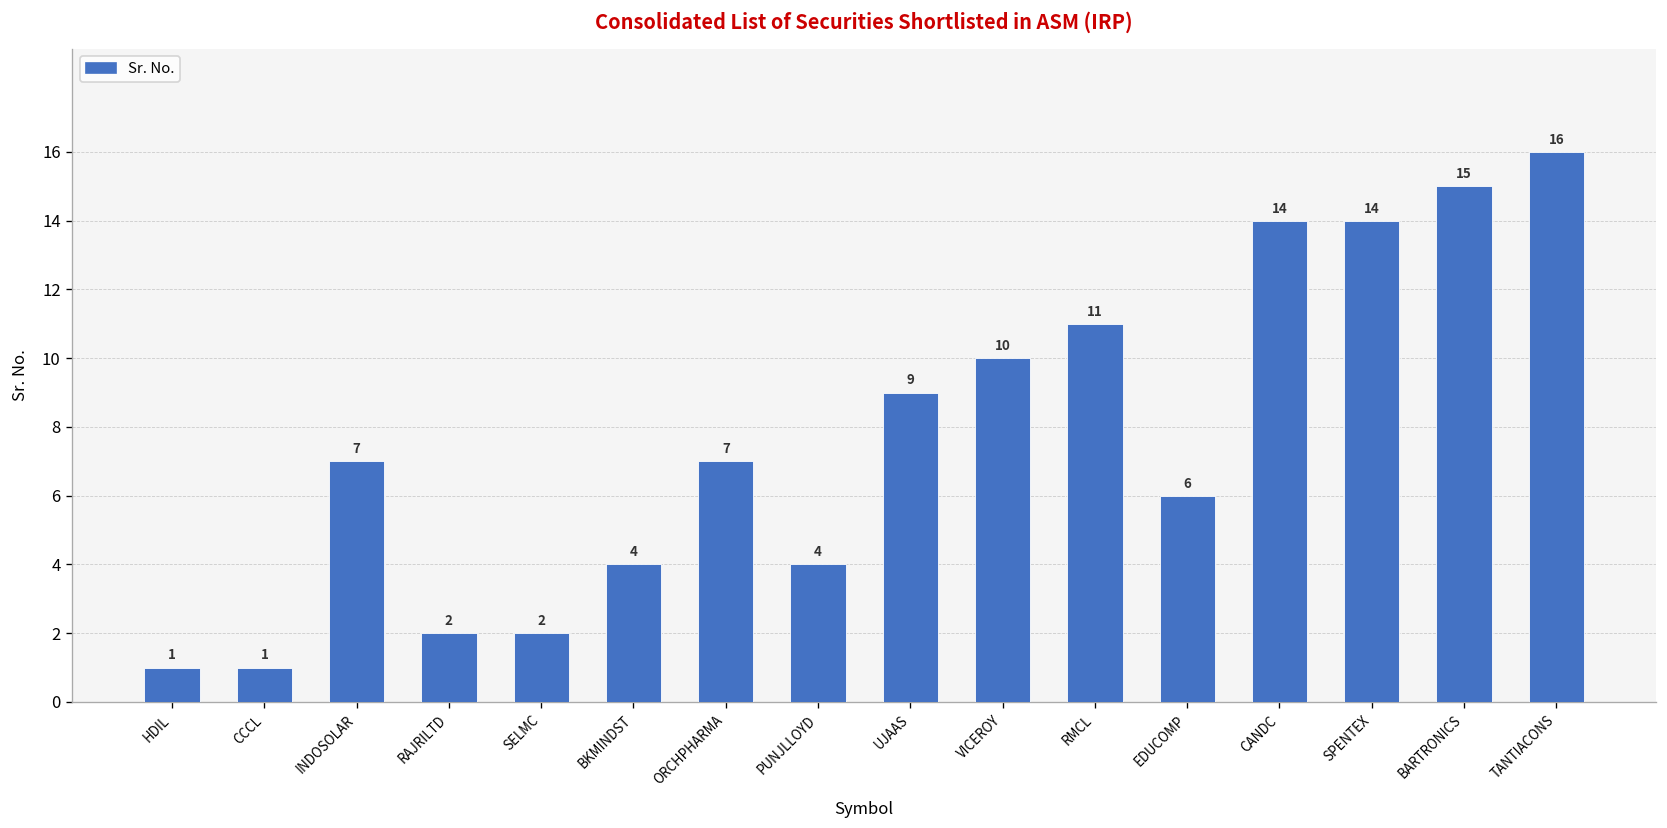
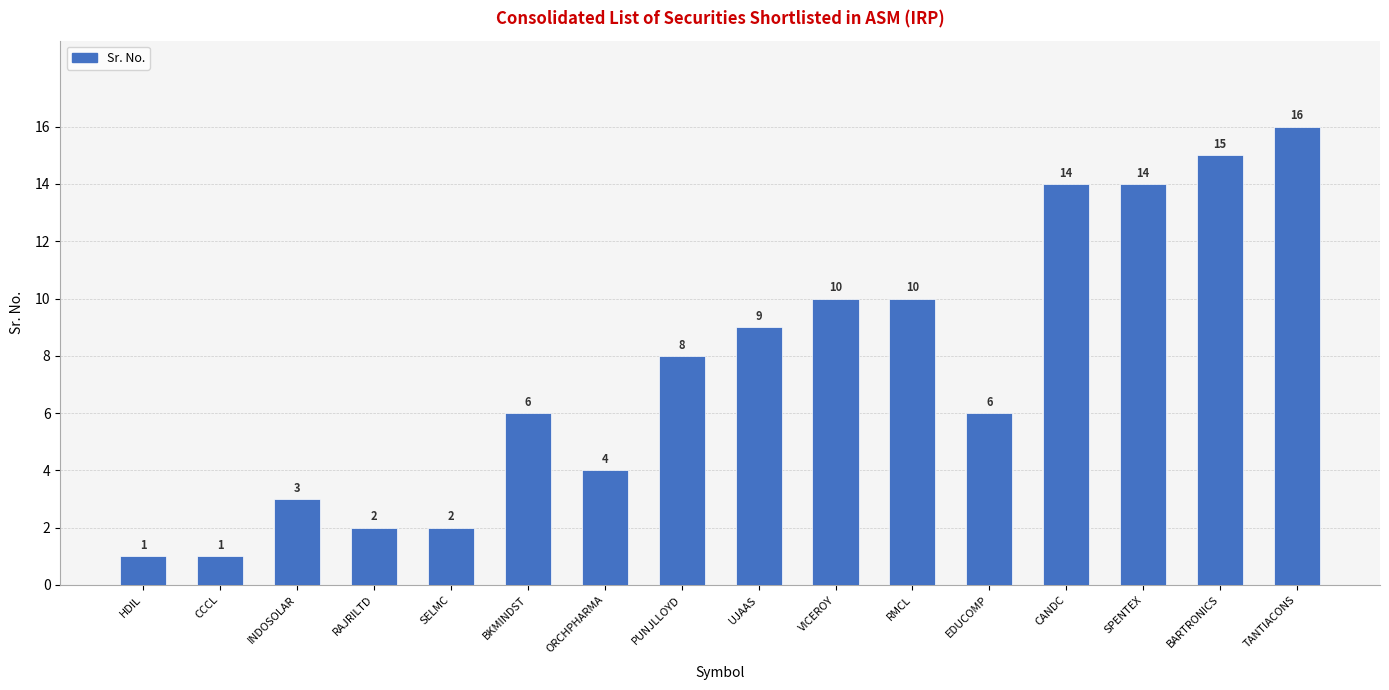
  {
    "HDIL": 1,
    "CCCL": 1,
-   "INDOSOLAR": 7,
+   "INDOSOLAR": 3,
    "RAJRILTD": 2,
    "SELMC": 2,
-   "BKMINDST": 4,
-   "ORCHPHARMA": 7,
-   "PUNJLLOYD": 4,
+   "BKMINDST": 6,
+   "ORCHPHARMA": 4,
+   "PUNJLLOYD": 8,
    "UJAAS": 9,
    "VICEROY": 10,
-   "RMCL": 11,
+   "RMCL": 10,
    "EDUCOMP": 6,
    "CANDC": 14,
    "SPENTEX": 14,
    "BARTRONICS": 15,
    "TANTIACONS": 16
  }
